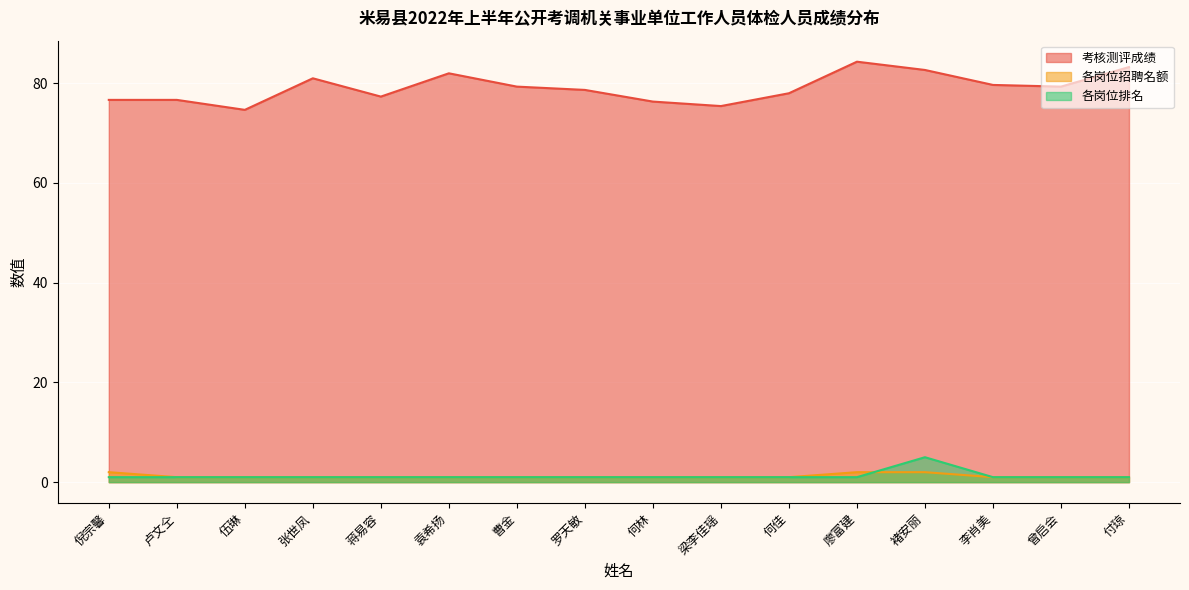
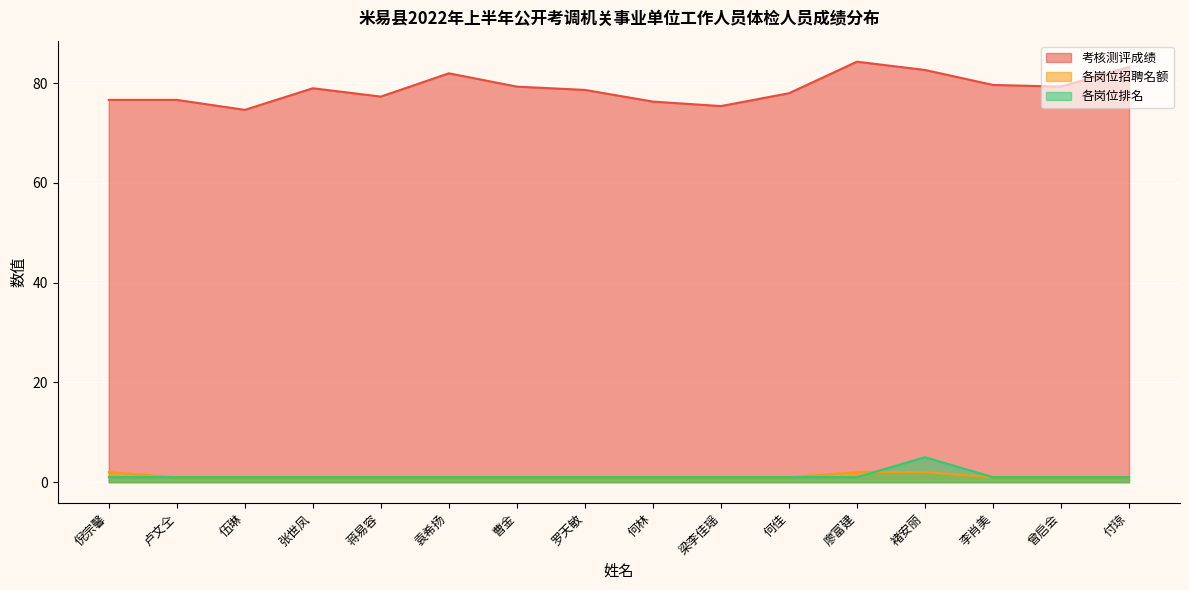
  {
    "考核测评成绩": {
      "倪宗馨": 77,
      "卢文仝": 77,
      "伍琳": 75,
-     "张世凤": 81,
+     "张世凤": 79,
      "蒋易容": 77,
      "袁希扬": 82,
      "曹金": 79,
      "罗天敏": 79,
      "何林": 76,
      "梁李佳瑶": 75,
      "何佳": 78,
      "廖富建": 84,
      "褚安丽": 83,
      "李肖美": 80
    },
    "各岗位招聘名额": {
      "倪宗馨": 2,
      "廖富建": 2,
      "褚安丽": 2
    },
    "各岗位排名": {
      "倪宗馨": 1,
      "廖富建": 1,
      "褚安丽": 5
    }
  }
